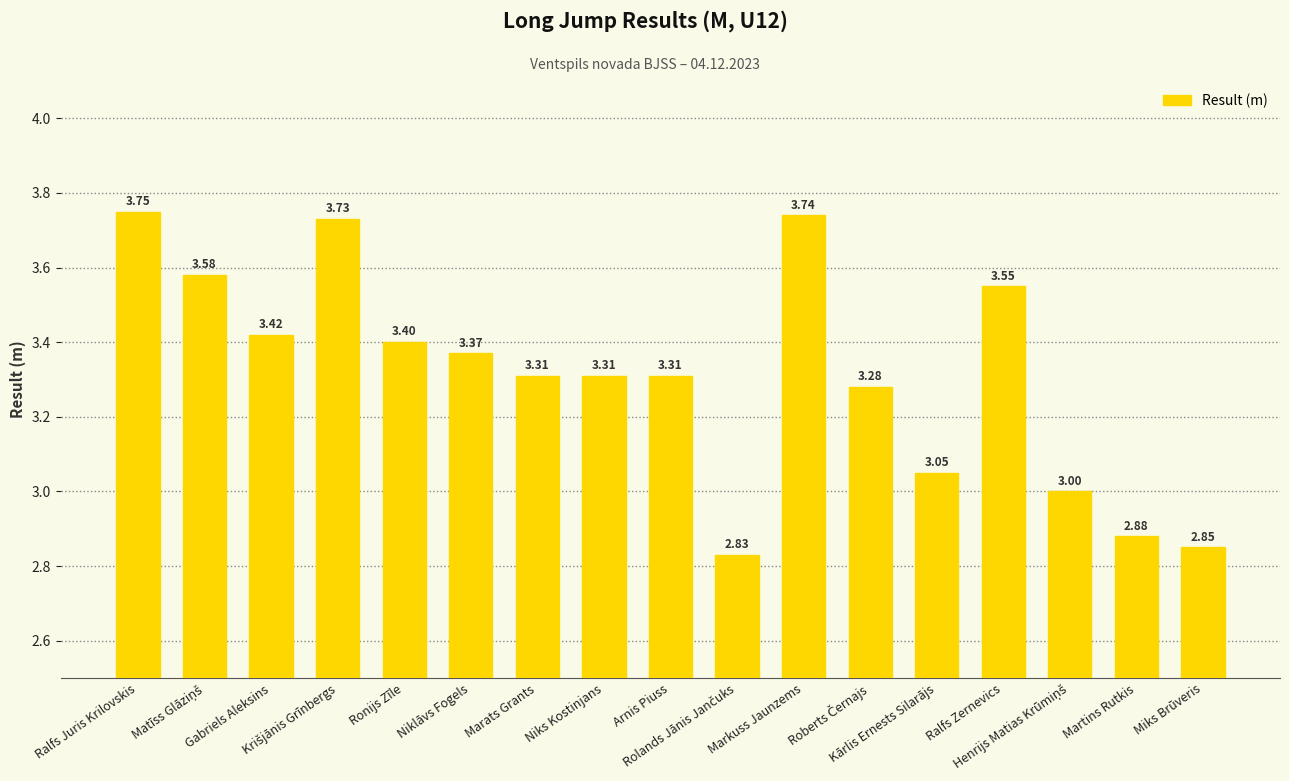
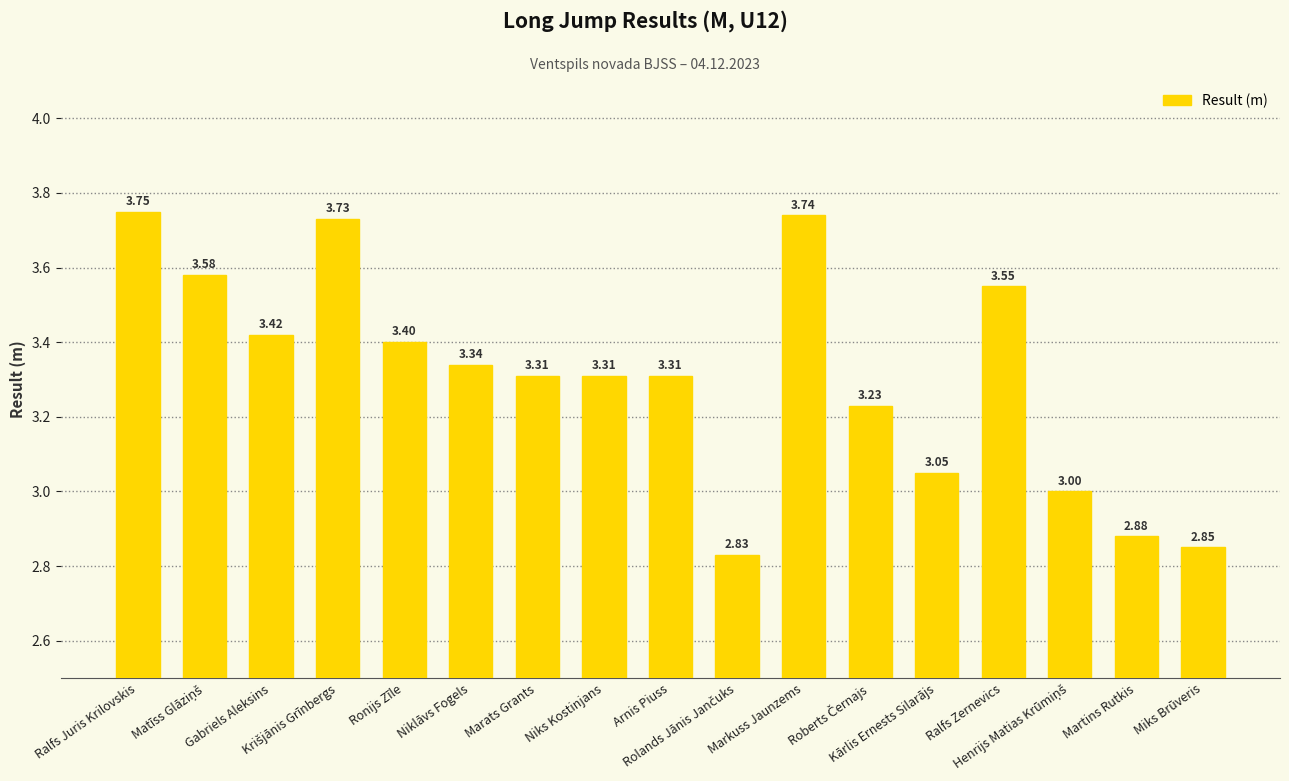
  {
    "Ralfs Juris Krilovskis": 3.75,
    "Matīss Glāziņš": 3.58,
    "Gabriels Aleksins": 3.42,
    "Krišjānis Grīnbergs": 3.73,
    "Ronijs Zīle": 3.40,
-   "Niklāvs Fogels": 3.37,
+   "Niklāvs Fogels": 3.34,
    "Marats Grants": 3.31,
    "Niks Kostinjans": 3.31,
    "Arnis Piuss": 3.31,
    "Rolands Jānis Jančuks": 2.83,
    "Markuss Jaunzems": 3.74,
-   "Roberts Černajs": 3.28,
+   "Roberts Černajs": 3.23,
    "Kārlis Ernests Silarājs": 3.05,
    "Ralfs Zernevics": 3.55,
    "Henrijs Matias Krūmiņš": 3.00,
    "Martins Rutkis": 2.88,
    "Miks Brūveris": 2.85
  }
